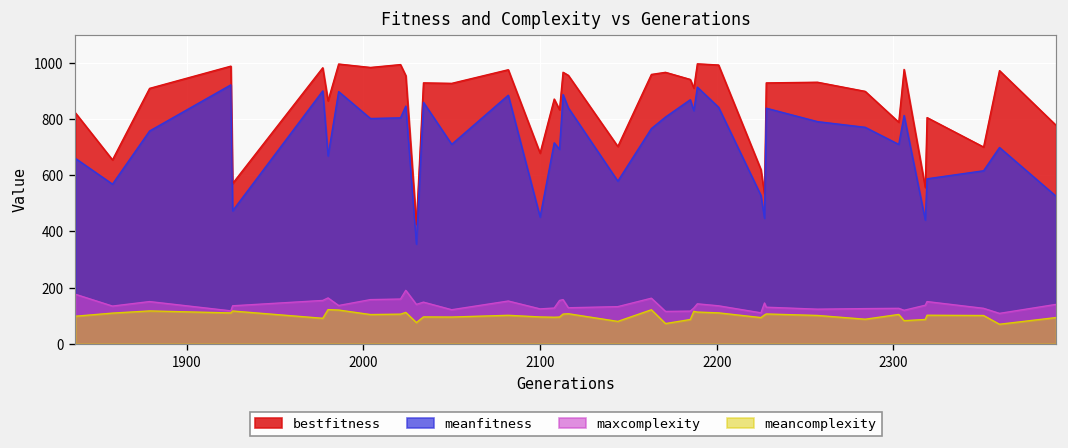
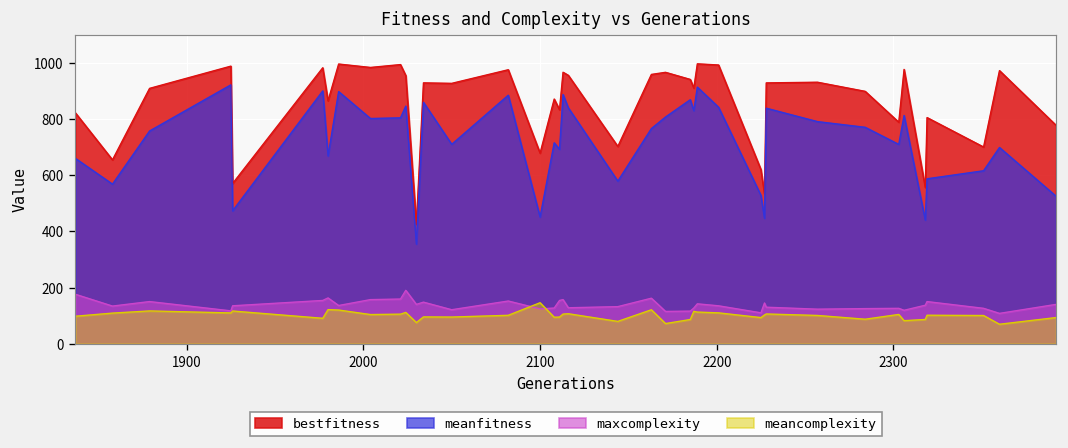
  {
    "bestfitness": {
      "2100": 680
    },
    "meanfitness": {
      "2100": 450
    },
    "maxcomplexity": {
      "2100": 120
    },
    "meancomplexity": {
-     "2100": 100
+     "2100": 150
    }
  }
